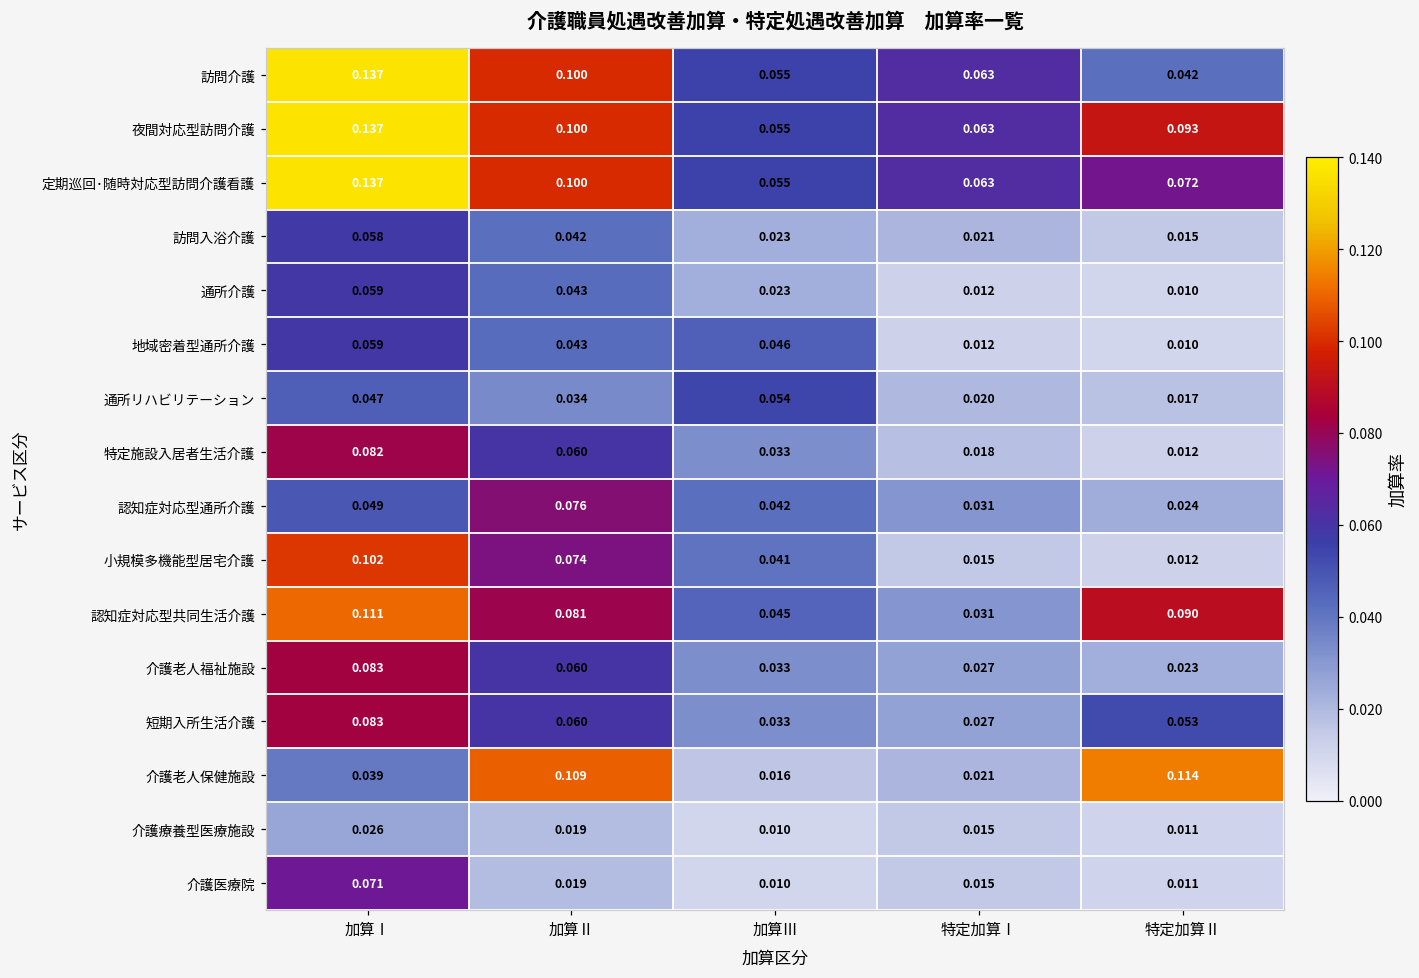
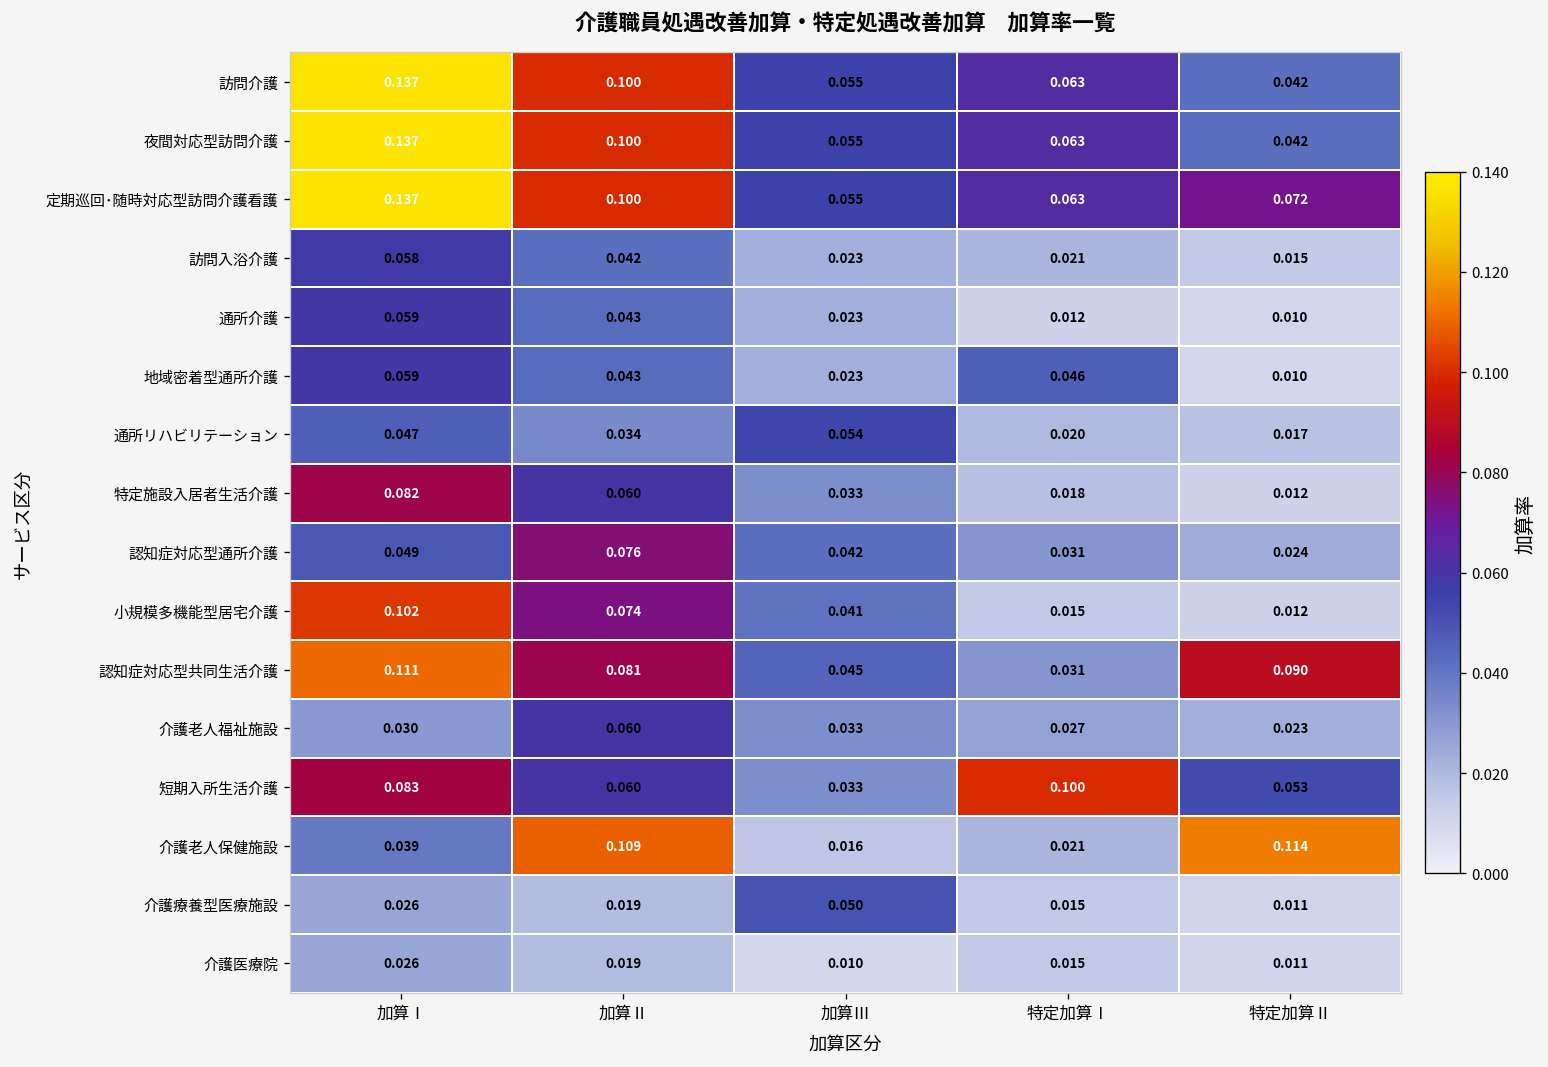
  {
    "訪問介護": {
      "加算Ⅰ": 0.137,
      "加算Ⅱ": 0.100,
      "加算Ⅲ": 0.055,
      "特定加算Ⅰ": 0.063,
      "特定加算Ⅱ": 0.042
    },
    "夜間対応型訪問介護": {
      "加算Ⅰ": 0.137,
      "加算Ⅱ": 0.100,
      "加算Ⅲ": 0.055,
      "特定加算Ⅰ": 0.063,
-     "特定加算Ⅱ": 0.093
+     "特定加算Ⅱ": 0.042
    },
    "定期巡回･随時対応型訪問介護看護": {
      "加算Ⅰ": 0.137,
      "加算Ⅱ": 0.100,
      "加算Ⅲ": 0.055,
      "特定加算Ⅰ": 0.063,
      "特定加算Ⅱ": 0.072
    },
    "訪問入浴介護": {
      "加算Ⅰ": 0.058,
      "加算Ⅱ": 0.042,
      "加算Ⅲ": 0.023,
      "特定加算Ⅰ": 0.021,
      "特定加算Ⅱ": 0.015
    },
    "通所介護": {
      "加算Ⅰ": 0.059,
      "加算Ⅱ": 0.043,
      "加算Ⅲ": 0.023,
      "特定加算Ⅰ": 0.012,
      "特定加算Ⅱ": 0.010
    },
    "地域密着型通所介護": {
      "加算Ⅰ": 0.059,
      "加算Ⅱ": 0.043,
-     "加算Ⅲ": 0.046,
-     "特定加算Ⅰ": 0.012,
+     "加算Ⅲ": 0.023,
+     "特定加算Ⅰ": 0.046,
      "特定加算Ⅱ": 0.010
    },
    "通所リハビリテーション": {
      "加算Ⅰ": 0.047,
      "加算Ⅱ": 0.034,
      "加算Ⅲ": 0.054,
      "特定加算Ⅰ": 0.020,
      "特定加算Ⅱ": 0.017
    },
    "特定施設入居者生活介護": {
      "加算Ⅰ": 0.082,
      "加算Ⅱ": 0.060,
      "加算Ⅲ": 0.033,
      "特定加算Ⅰ": 0.018,
      "特定加算Ⅱ": 0.012
    },
    "認知症対応型通所介護": {
      "加算Ⅰ": 0.049,
      "加算Ⅱ": 0.076,
      "加算Ⅲ": 0.042,
      "特定加算Ⅰ": 0.031,
      "特定加算Ⅱ": 0.024
    },
    "小規模多機能型居宅介護": {
      "加算Ⅰ": 0.102,
      "加算Ⅱ": 0.074,
      "加算Ⅲ": 0.041,
      "特定加算Ⅰ": 0.015,
      "特定加算Ⅱ": 0.012
    },
    "認知症対応型共同生活介護": {
      "加算Ⅰ": 0.111,
      "加算Ⅱ": 0.081,
      "加算Ⅲ": 0.045,
      "特定加算Ⅰ": 0.031,
      "特定加算Ⅱ": 0.090
    },
    "介護老人福祉施設": {
-     "加算Ⅰ": 0.083,
+     "加算Ⅰ": 0.030,
      "加算Ⅱ": 0.060,
      "加算Ⅲ": 0.033,
      "特定加算Ⅰ": 0.027,
      "特定加算Ⅱ": 0.023
    },
    "短期入所生活介護": {
      "加算Ⅰ": 0.083,
      "加算Ⅱ": 0.060,
      "加算Ⅲ": 0.033,
-     "特定加算Ⅰ": 0.027,
+     "特定加算Ⅰ": 0.100,
      "特定加算Ⅱ": 0.053
    },
    "介護老人保健施設": {
      "加算Ⅰ": 0.039,
      "加算Ⅱ": 0.109,
      "加算Ⅲ": 0.016,
      "特定加算Ⅰ": 0.021,
      "特定加算Ⅱ": 0.114
    },
    "介護療養型医療施設": {
      "加算Ⅰ": 0.026,
      "加算Ⅱ": 0.019,
-     "加算Ⅲ": 0.010,
+     "加算Ⅲ": 0.050,
      "特定加算Ⅰ": 0.015,
      "特定加算Ⅱ": 0.011
    },
    "介護医療院": {
-     "加算Ⅰ": 0.071,
+     "加算Ⅰ": 0.026,
      "加算Ⅱ": 0.019,
      "加算Ⅲ": 0.010,
      "特定加算Ⅰ": 0.015,
      "特定加算Ⅱ": 0.011
    }
  }
